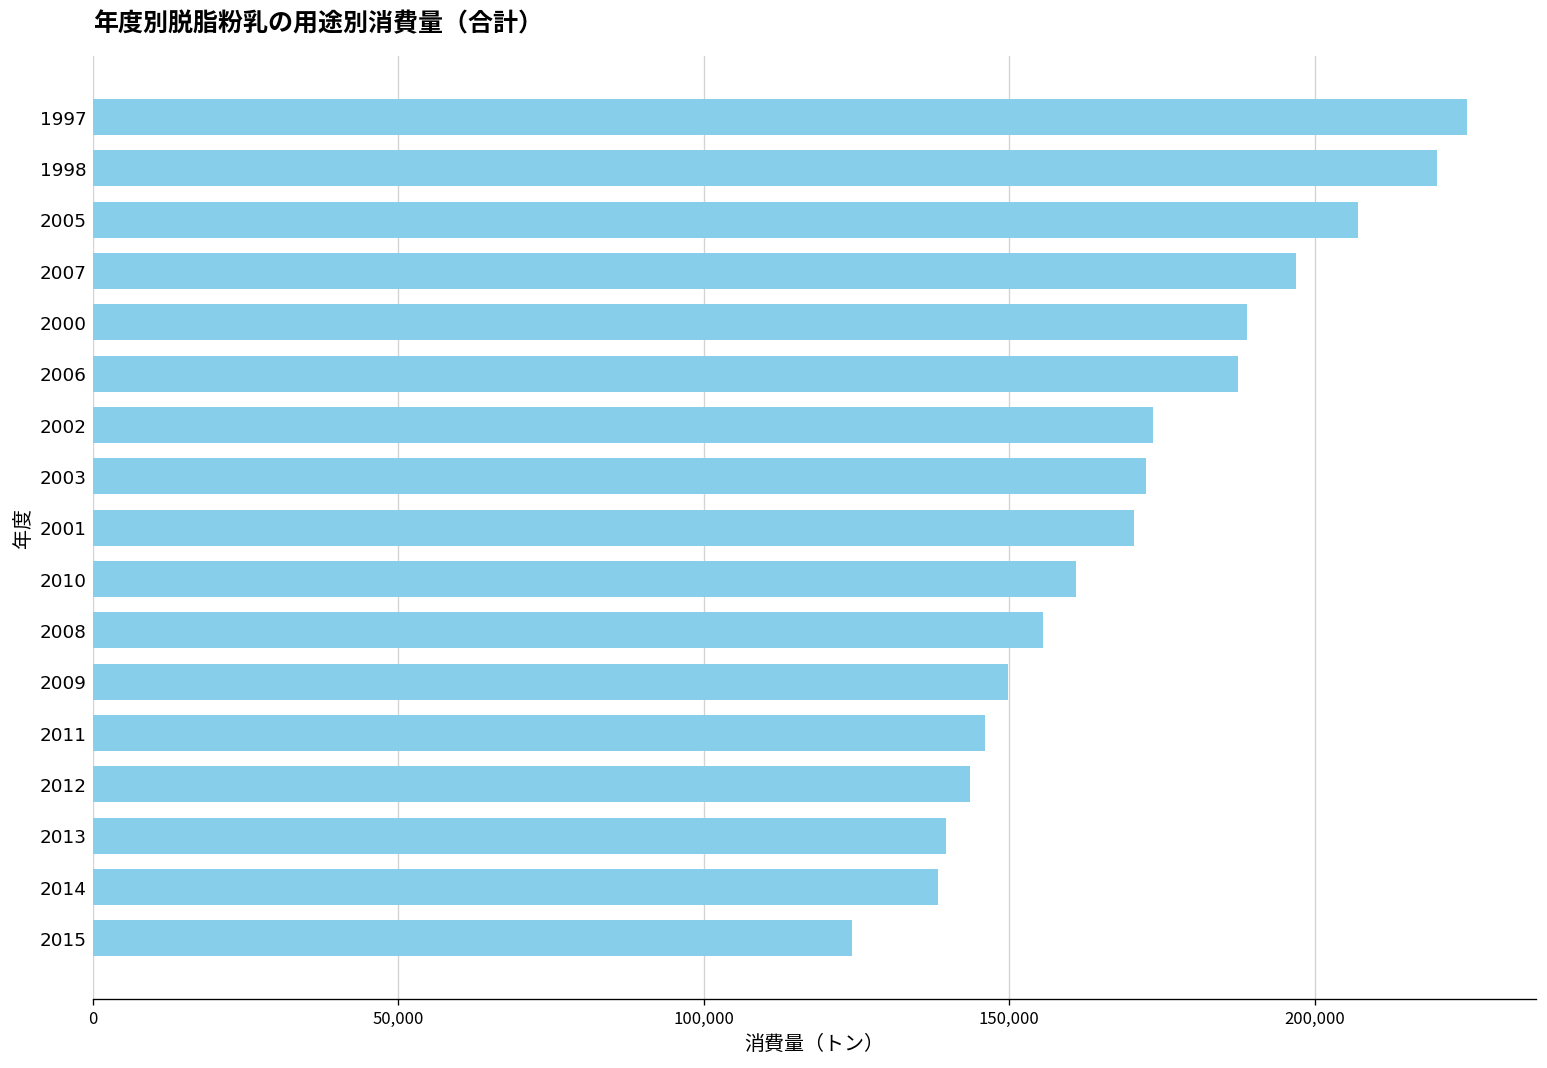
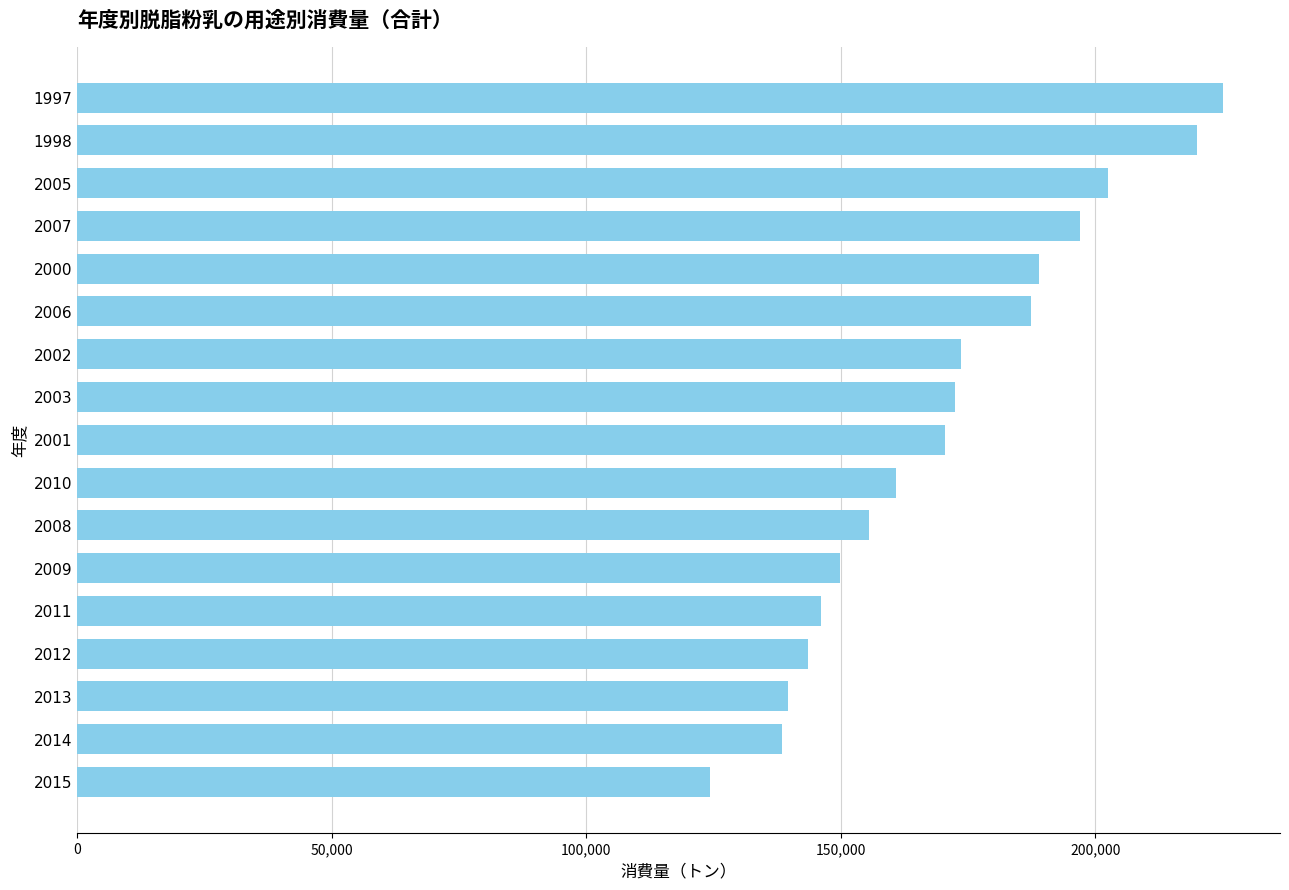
  {
    "1997": "225,000",
    "1998": "220,000",
-   "2005": "207,000",
+   "2005": "203,000",
    "2007": "197,000",
    "2000": "189,000",
    "2006": "187,000",
    "2002": "174,000",
    "2003": "172,000",
    "2001": "171,000",
    "2010": "161,000",
    "2008": "156,000",
    "2009": "150,000",
    "2011": "146,000",
    "2012": "144,000",
    "2013": "140,000",
    "2014": "138,000",
    "2015": "124,000"
  }
